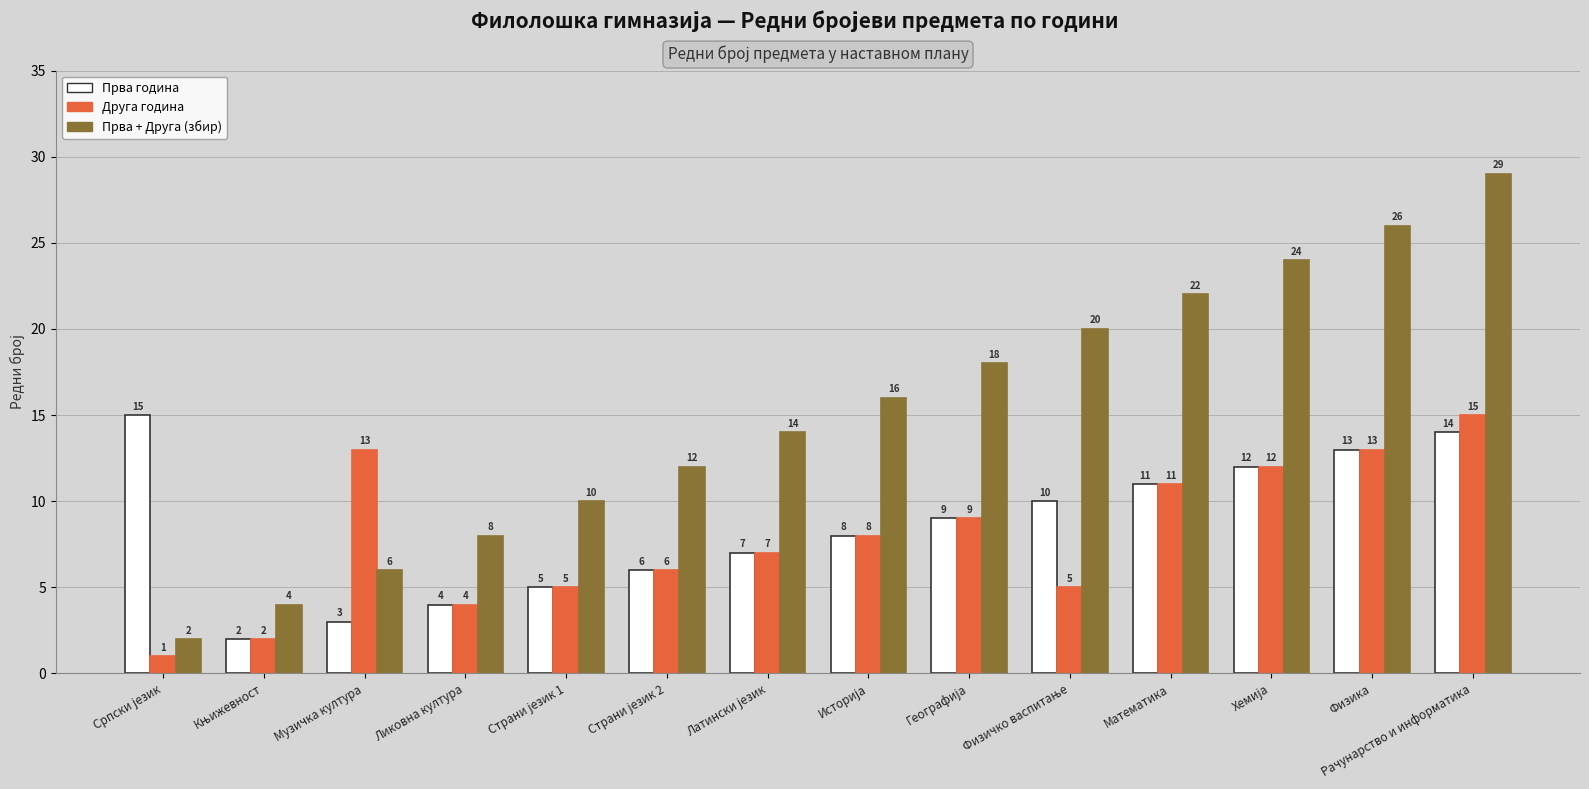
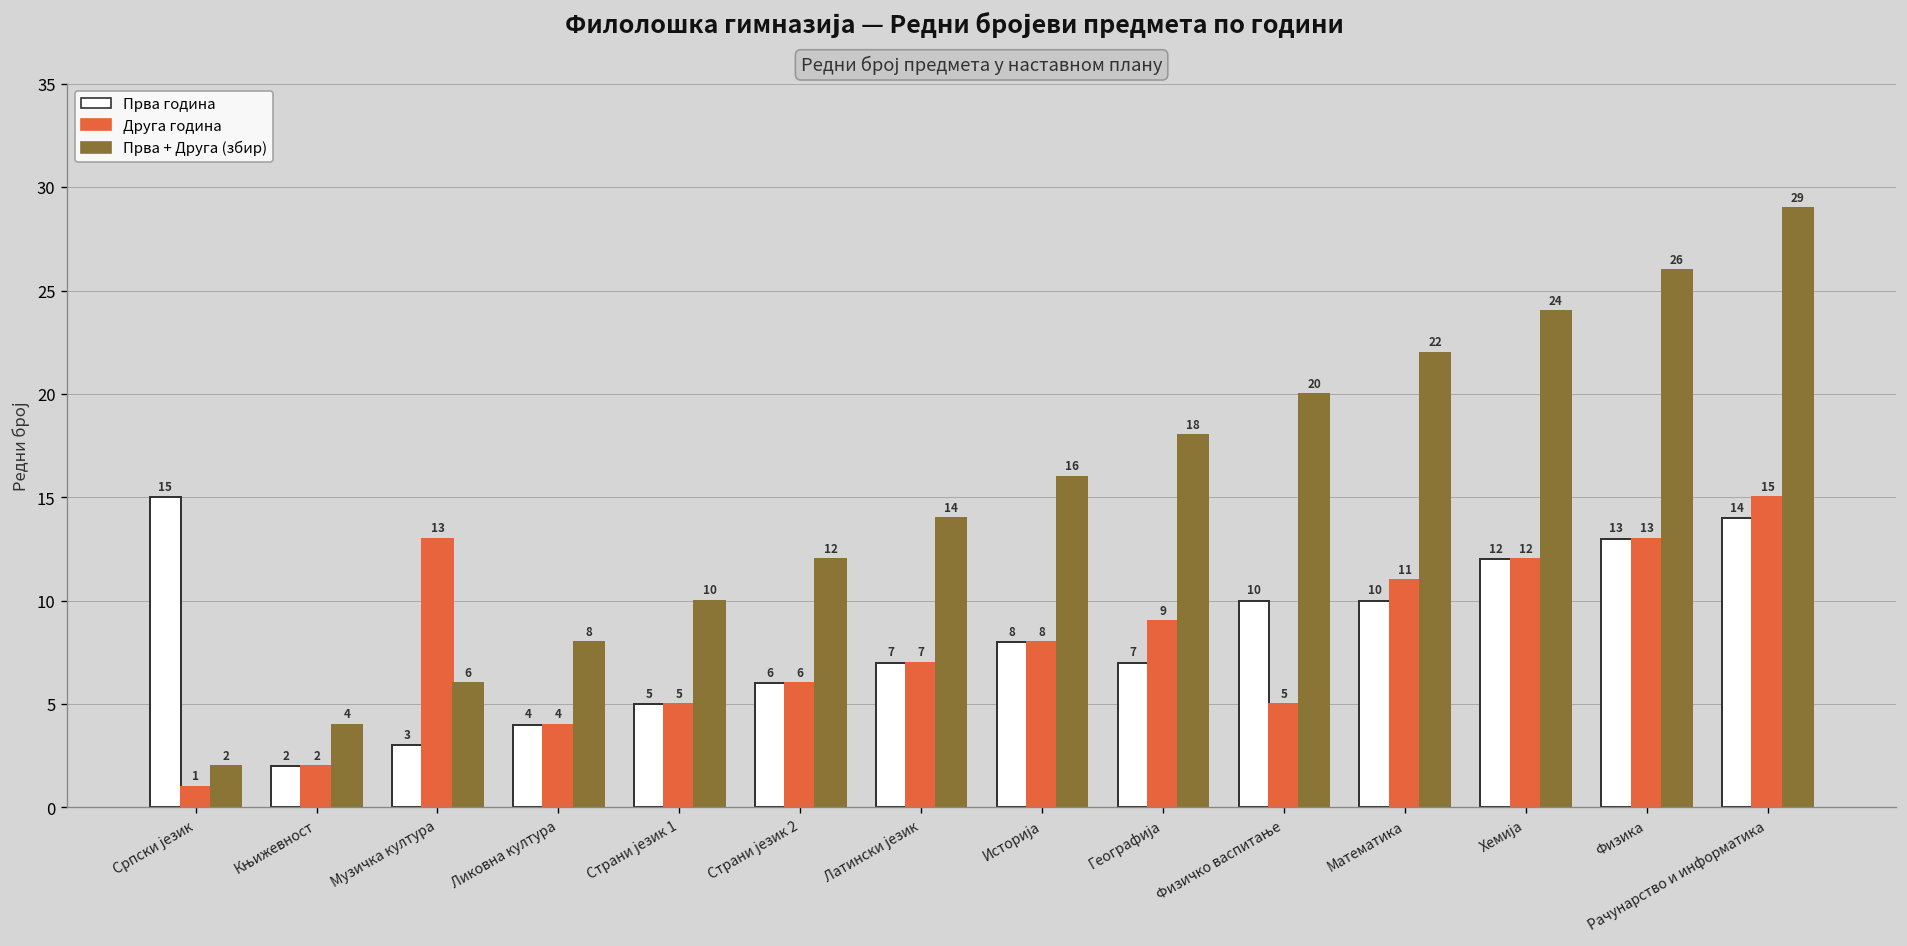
  {
    "Прва година": {
      "Српски језик": 15,
      "Књижевност": 2,
      "Музичка култура": 3,
      "Ликовна култура": 4,
      "Страни језик 1": 5,
      "Страни језик 2": 6,
      "Латински језик": 7,
      "Историја": 8,
-     "Географија": 9,
+     "Географија": 7,
      "Физичко васпитање": 10,
-     "Математика": 11,
+     "Математика": 10,
      "Хемија": 12,
      "Физика": 13,
      "Рачунарство и информатика": 14
    },
    "Друга година": {
      "Српски језик": 1,
      "Књижевност": 2,
      "Музичка култура": 13,
      "Ликовна култура": 4,
      "Страни језик 1": 5,
      "Страни језик 2": 6,
      "Латински језик": 7,
      "Историја": 8,
      "Географија": 9,
      "Физичко васпитање": 5,
      "Математика": 11,
      "Хемија": 12,
      "Физика": 13,
      "Рачунарство и информатика": 15
    }
  }
